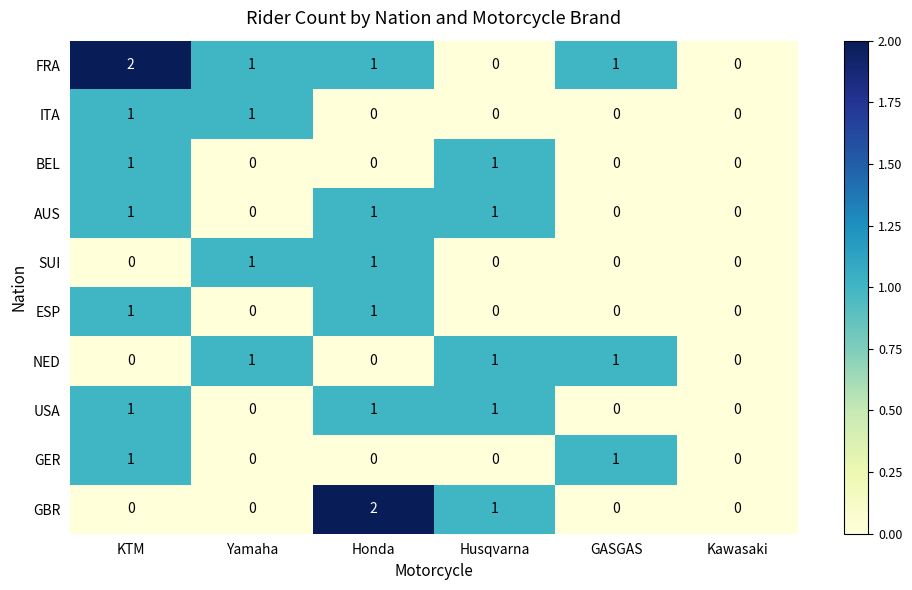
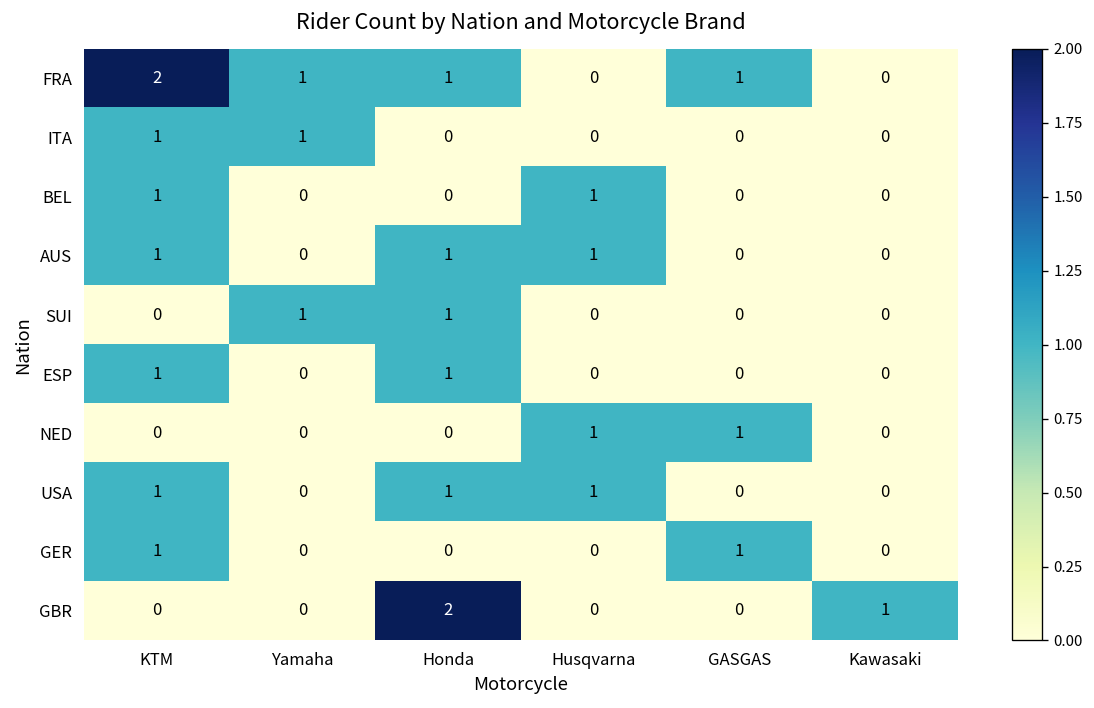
  {
    "FRA": {
      "KTM": 2,
      "Yamaha": 1,
      "Honda": 1,
      "Husqvarna": 0,
      "GASGAS": 1,
      "Kawasaki": 0
    },
    "ITA": {
      "KTM": 1,
      "Yamaha": 1,
      "Honda": 0,
      "Husqvarna": 0,
      "GASGAS": 0,
      "Kawasaki": 0
    },
    "BEL": {
      "KTM": 1,
      "Yamaha": 0,
      "Honda": 0,
      "Husqvarna": 1,
      "GASGAS": 0,
      "Kawasaki": 0
    },
    "AUS": {
      "KTM": 1,
      "Yamaha": 0,
      "Honda": 1,
      "Husqvarna": 1,
      "GASGAS": 0,
      "Kawasaki": 0
    },
    "SUI": {
      "KTM": 0,
      "Yamaha": 1,
      "Honda": 1,
      "Husqvarna": 0,
      "GASGAS": 0,
      "Kawasaki": 0
    },
    "ESP": {
      "KTM": 1,
      "Yamaha": 0,
      "Honda": 1,
      "Husqvarna": 0,
      "GASGAS": 0,
      "Kawasaki": 0
    },
    "NED": {
      "KTM": 0,
-     "Yamaha": 1,
+     "Yamaha": 0,
      "Honda": 0,
      "Husqvarna": 1,
      "GASGAS": 1,
      "Kawasaki": 0
    },
    "USA": {
      "KTM": 1,
      "Yamaha": 0,
      "Honda": 1,
      "Husqvarna": 1,
      "GASGAS": 0,
      "Kawasaki": 0
    },
    "GER": {
      "KTM": 1,
      "Yamaha": 0,
      "Honda": 0,
      "Husqvarna": 0,
      "GASGAS": 1,
      "Kawasaki": 0
    },
    "GBR": {
      "KTM": 0,
      "Yamaha": 0,
      "Honda": 2,
-     "Husqvarna": 1,
+     "Husqvarna": 0,
      "GASGAS": 0,
-     "Kawasaki": 0
+     "Kawasaki": 1
    }
  }
